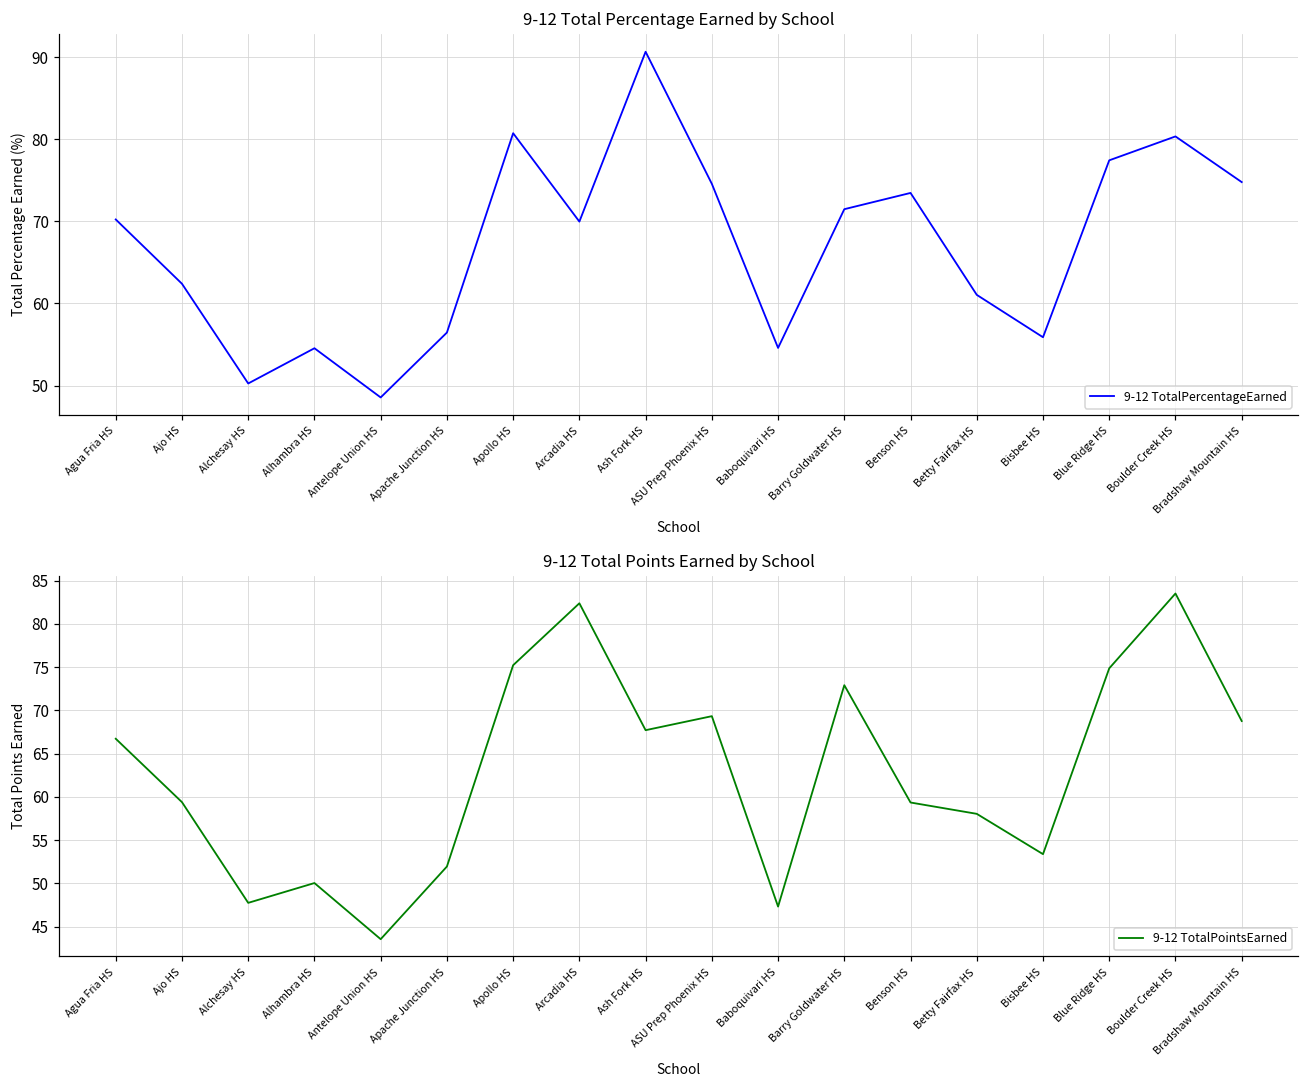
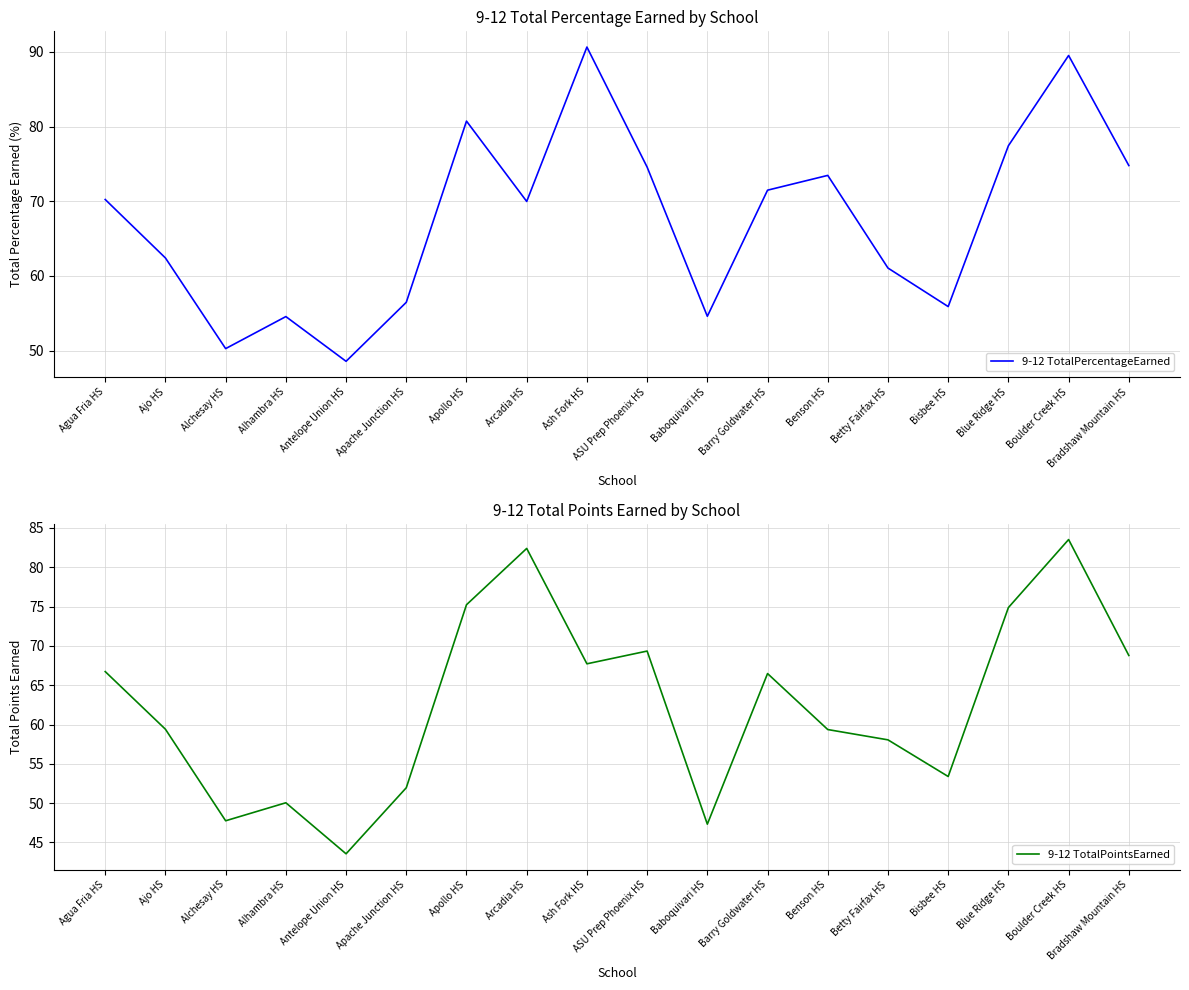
  {
    "9-12 Total Percentage Earned by School": {
      "Agua Fria HS": 70,
      "Ajo HS": 62,
      "Alchesay HS": 50,
      "Alhambra HS": 55,
      "Antelope Union HS": 49,
      "Apache Junction HS": 56,
      "Apollo HS": 81,
      "Arcadia HS": 70,
      "Ash Fork HS": 91,
      "ASU Prep Phoenix HS": 75,
      "Baboquivari HS": 55,
      "Barry Goldwater HS": 71,
      "Benson HS": 73,
      "Betty Fairfax HS": 61,
      "Bisbee HS": 56,
      "Blue Ridge HS": 77,
-     "Boulder Creek HS": 80,
+     "Boulder Creek HS": 90,
      "Bradshaw Mountain HS": 75
    },
    "9-12 Total Points Earned by School": {
      "Agua Fria HS": 67,
      "Ajo HS": 59,
      "Alchesay HS": 48,
      "Alhambra HS": 50,
      "Antelope Union HS": 44,
      "Apache Junction HS": 52,
      "Apollo HS": 75,
      "Arcadia HS": 82,
      "Ash Fork HS": 68,
      "ASU Prep Phoenix HS": 69,
      "Baboquivari HS": 47,
-     "Barry Goldwater HS": 73,
+     "Barry Goldwater HS": 66,
      "Benson HS": 59,
      "Betty Fairfax HS": 58,
      "Bisbee HS": 53,
      "Blue Ridge HS": 75,
      "Boulder Creek HS": 84,
      "Bradshaw Mountain HS": 69
    }
  }
